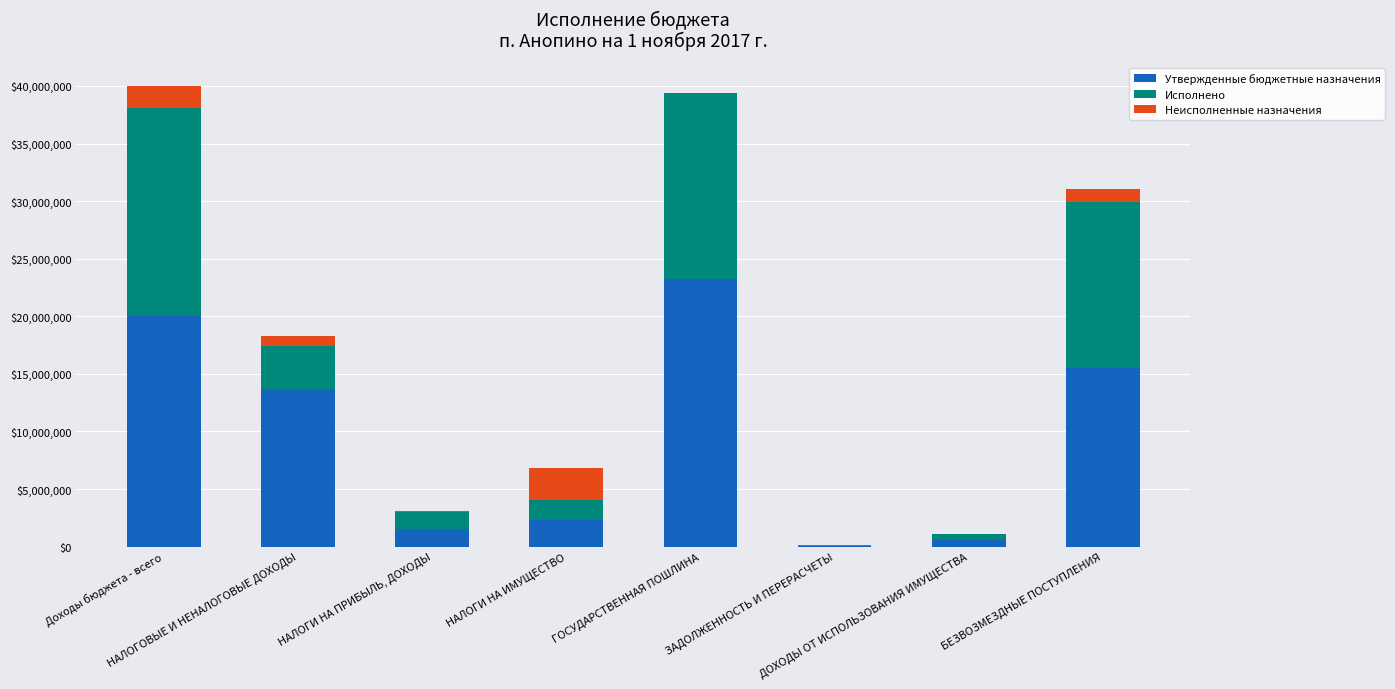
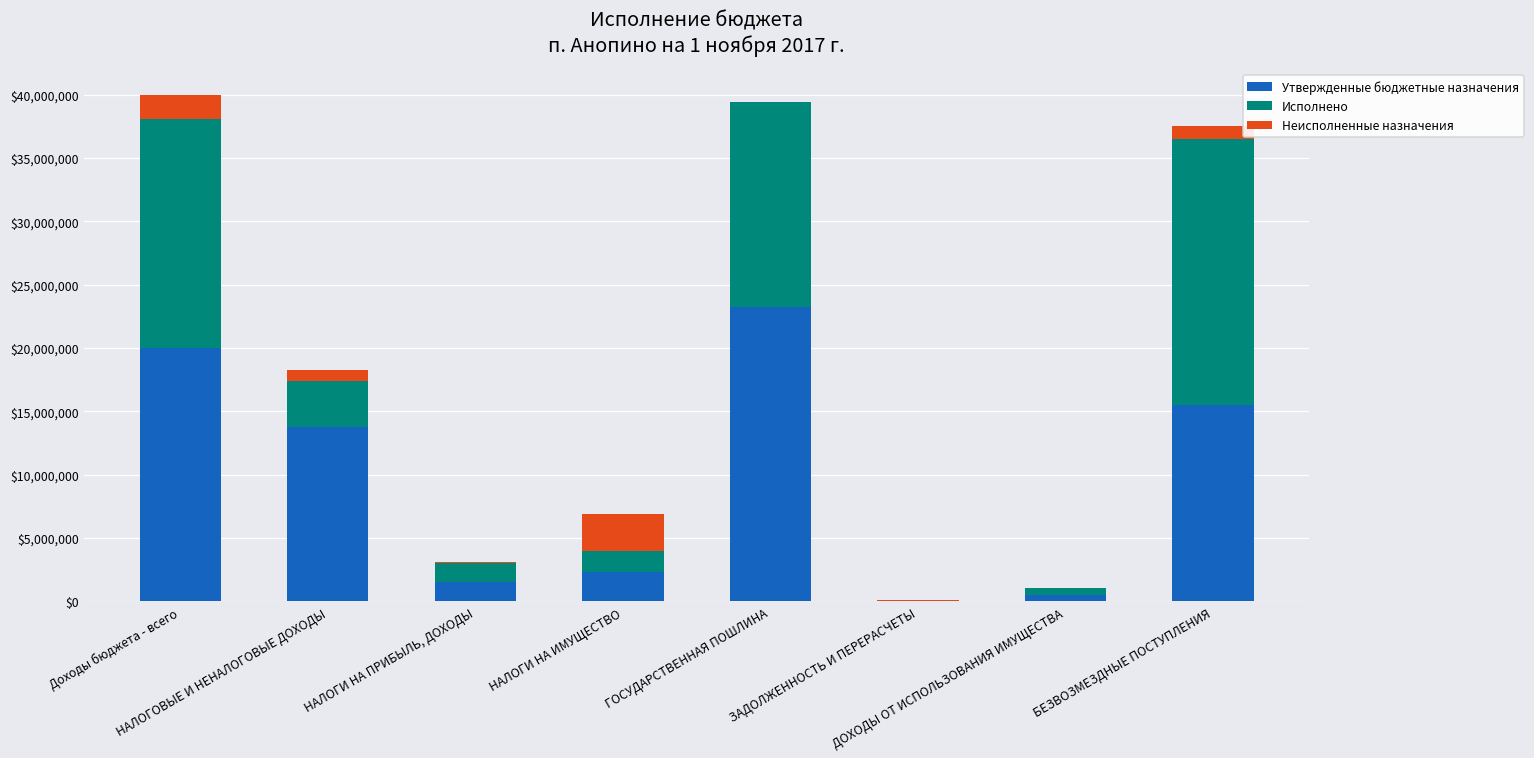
  {
    "Утвержденные бюджетные назначения": {
      "Доходы бюджета - всего": "$20,000,000",
      "НАЛОГОВЫЕ И НЕНАЛОГОВЫЕ ДОХОДЫ": "$13,700,000",
      "НАЛОГИ НА ПРИБЫЛЬ, ДОХОДЫ": "$1,600,000",
      "НАЛОГИ НА ИМУЩЕСТВО": "$2,300,000",
      "ГОСУДАРСТВЕННАЯ ПОШЛИНА": "$23,200,000",
      "ДОХОДЫ ОТ ИСПОЛЬЗОВАНИЯ ИМУЩЕСТВА": "$500,000",
      "БЕЗВОЗМЕЗДНЫЕ ПОСТУПЛЕНИЯ": "$15,500,000"
    },
    "Исполнено": {
      "Доходы бюджета - всего": "$18,100,000",
      "НАЛОГОВЫЕ И НЕНАЛОГОВЫЕ ДОХОДЫ": "$3,700,000",
      "НАЛОГИ НА ПРИБЫЛЬ, ДОХОДЫ": "$1,500,000",
      "НАЛОГИ НА ИМУЩЕСТВО": "$1,700,000",
      "ГОСУДАРСТВЕННАЯ ПОШЛИНА": "$16,100,000",
      "ЗАДОЛЖЕННОСТЬ И ПЕРЕРАСЧЕТЫ": "$0",
      "ДОХОДЫ ОТ ИСПОЛЬЗОВАНИЯ ИМУЩЕСТВА": "$500,000",
-     "БЕЗВОЗМЕЗДНЫЕ ПОСТУПЛЕНИЯ": "$14,400,000"
+     "БЕЗВОЗМЕЗДНЫЕ ПОСТУПЛЕНИЯ": "$21,000,000"
    },
    "Неисполненные назначения": {
      "Доходы бюджета - всего": "$1,900,000",
      "НАЛОГОВЫЕ И НЕНАЛОГОВЫЕ ДОХОДЫ": "$900,000",
      "НАЛОГИ НА ИМУЩЕСТВО": "$2,900,000",
      "ГОСУДАРСТВЕННАЯ ПОШЛИНА": "$0",
      "БЕЗВОЗМЕЗДНЫЕ ПОСТУПЛЕНИЯ": "$1,100,000"
    }
  }
